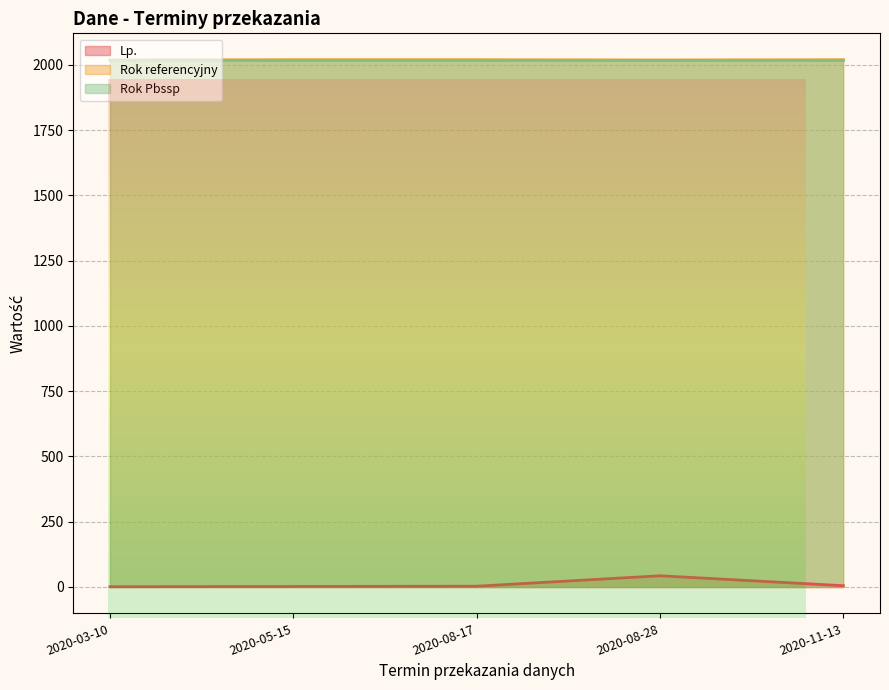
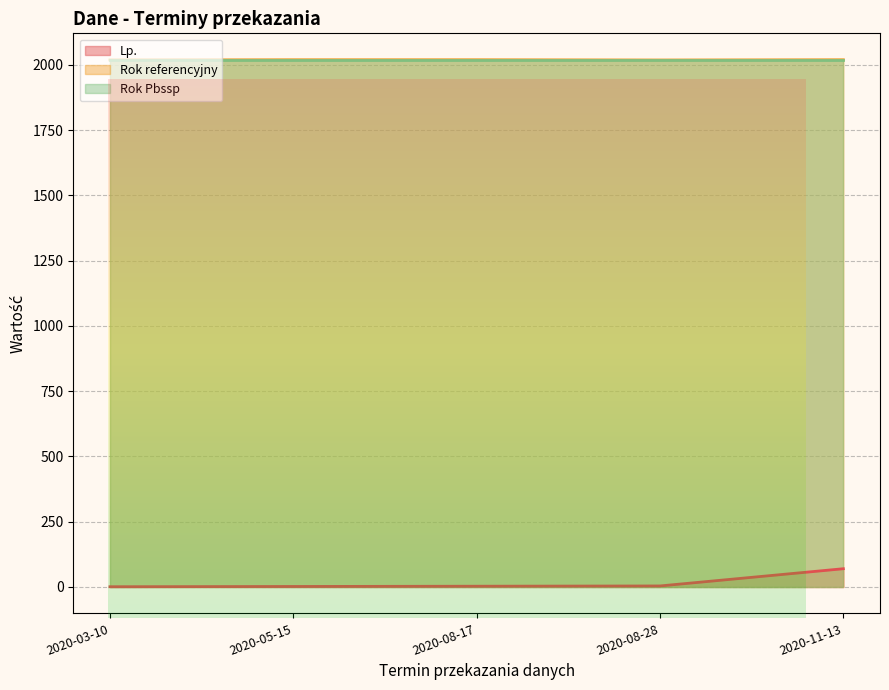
  {
    "Lp.": {
      "2020-03-10": 0,
      "2020-05-15": 0,
      "2020-08-17": 0,
-     "2020-08-28": 40,
-     "2020-11-13": 10
+     "2020-08-28": 0,
+     "2020-11-13": 70
    },
    "Rok Pbssp": {
      "2020-05-15": 2020,
      "2020-08-17": 2020,
      "2020-08-28": 2020,
      "2020-11-13": 2020
    }
  }
